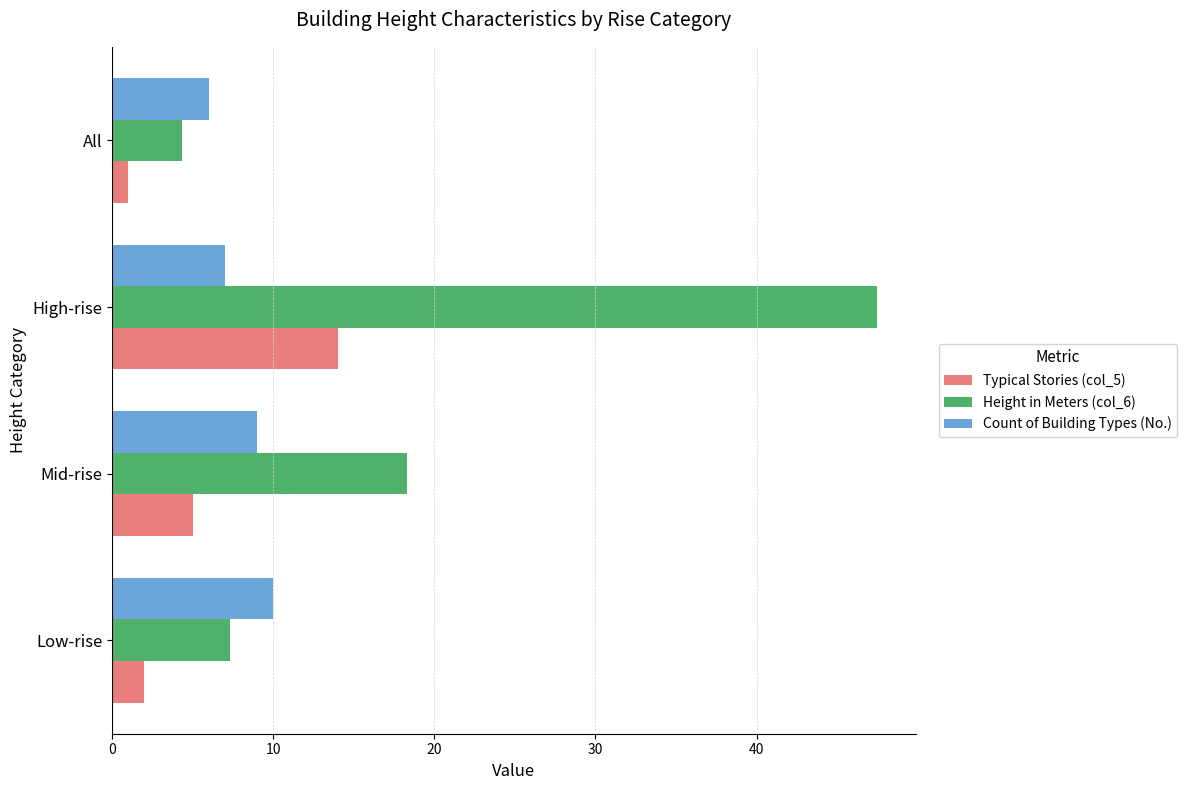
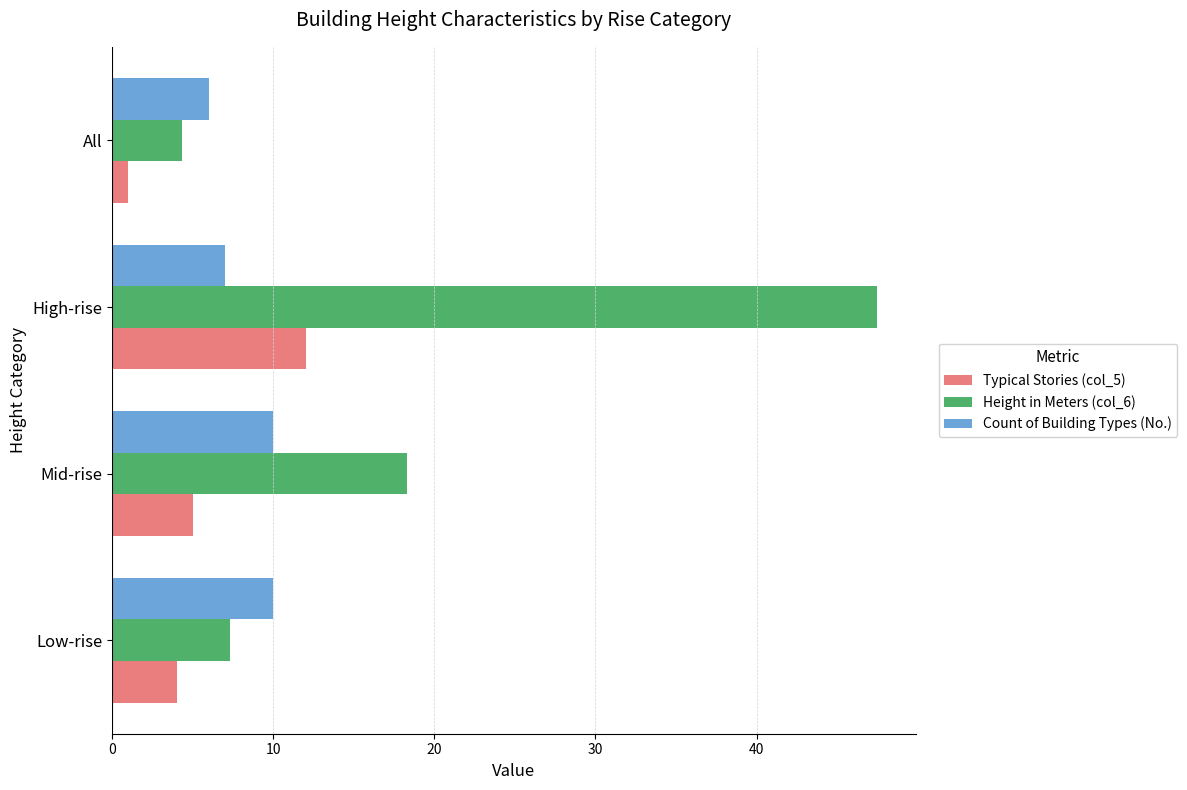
  {
    "Typical Stories (col_5)": {
      "All": 1,
-     "High-rise": 14,
+     "High-rise": 12,
      "Mid-rise": 5,
-     "Low-rise": 2
+     "Low-rise": 4
    },
    "Height in Meters (col_6)": {
      "All": 4.3,
      "High-rise": 47.5,
      "Mid-rise": 18.3,
      "Low-rise": 7.3
    },
    "Count of Building Types (No.)": {
      "All": 6,
      "High-rise": 7,
-     "Mid-rise": 9,
+     "Mid-rise": 10,
      "Low-rise": 10
    }
  }
